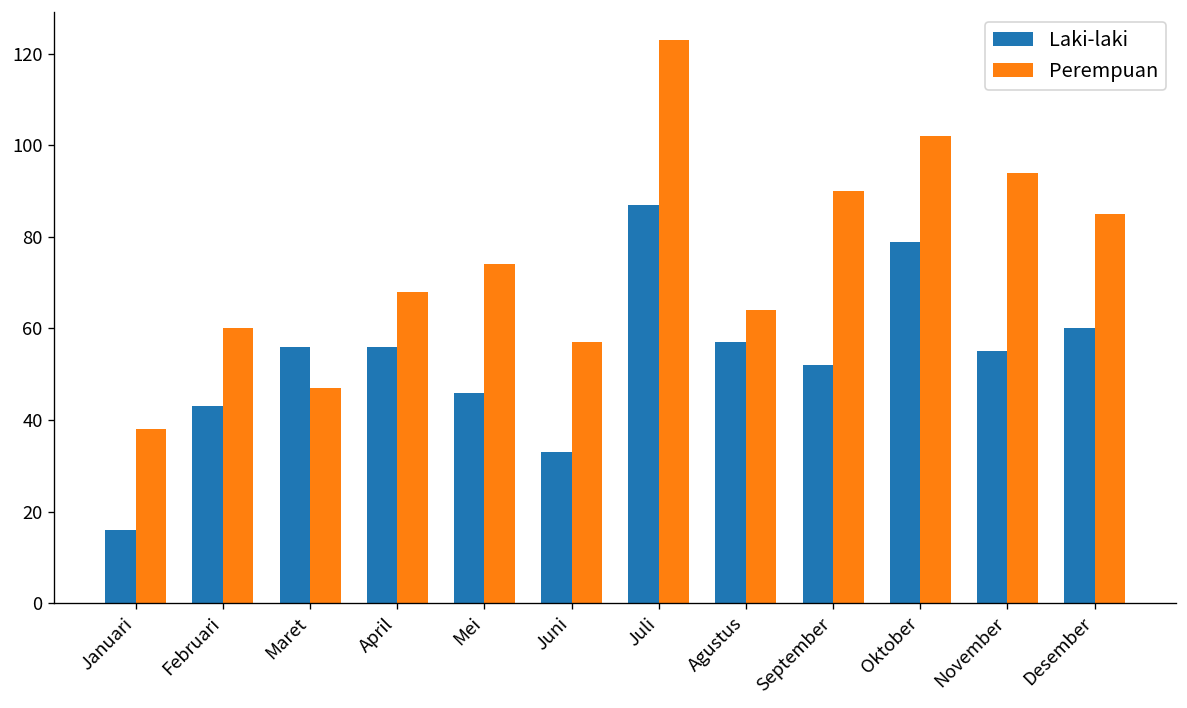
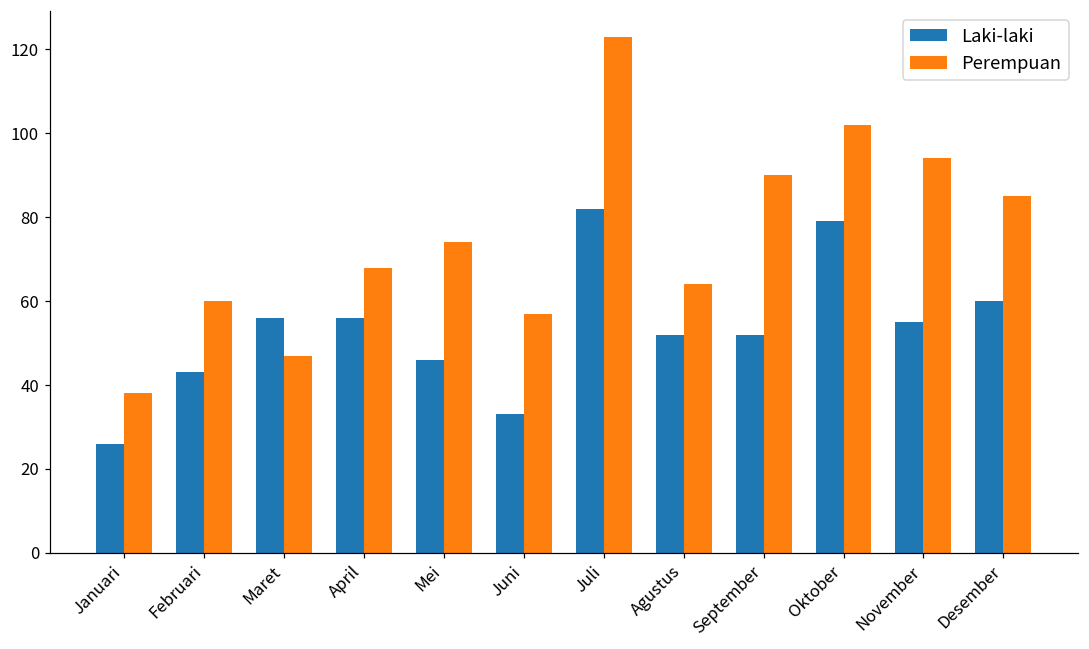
  {
    "Laki-laki": {
-     "Januari": 16,
+     "Januari": 26,
      "Februari": 43,
      "Maret": 56,
      "April": 56,
      "Mei": 46,
      "Juni": 33,
-     "Juli": 87,
-     "Agustus": 57,
+     "Juli": 82,
+     "Agustus": 52,
      "September": 52,
      "Oktober": 79,
      "November": 55,
      "Desember": 60
    },
    "Perempuan": {
      "Januari": 38,
      "Februari": 60,
      "Maret": 47,
      "April": 68,
      "Mei": 74,
      "Juni": 57,
      "Juli": 123,
      "Agustus": 64,
      "September": 90,
      "Oktober": 102,
      "November": 94,
      "Desember": 85
    }
  }
